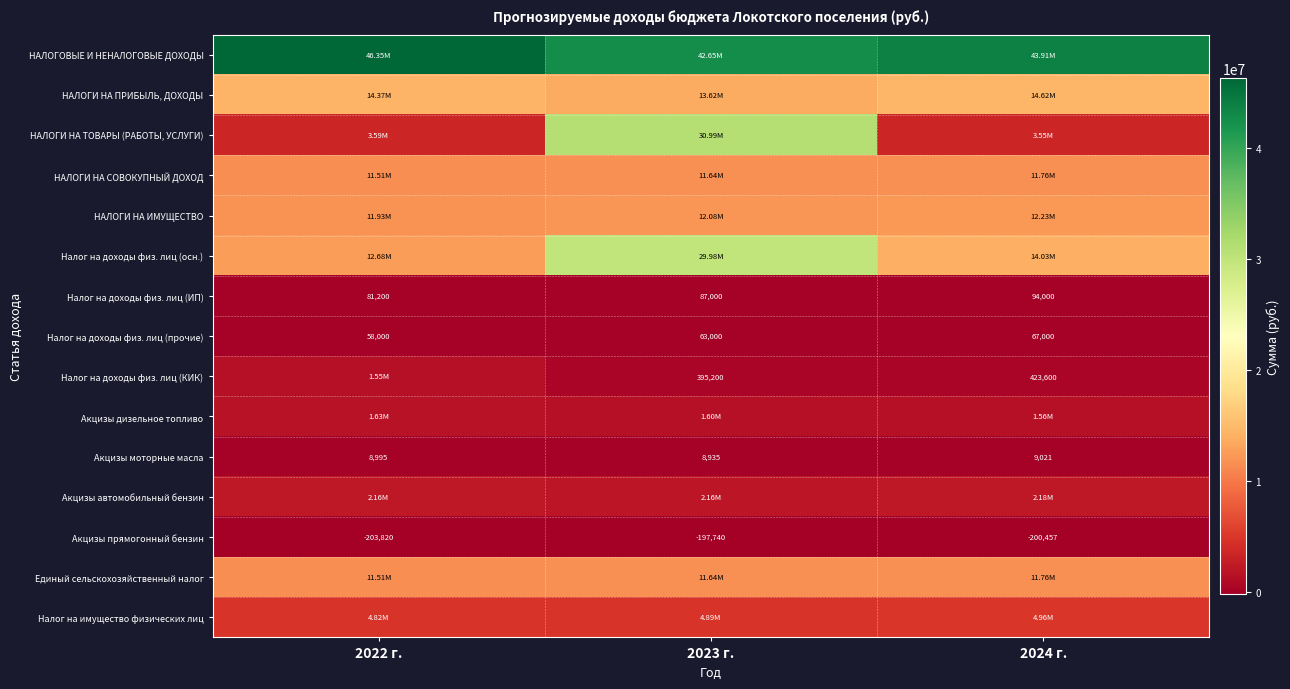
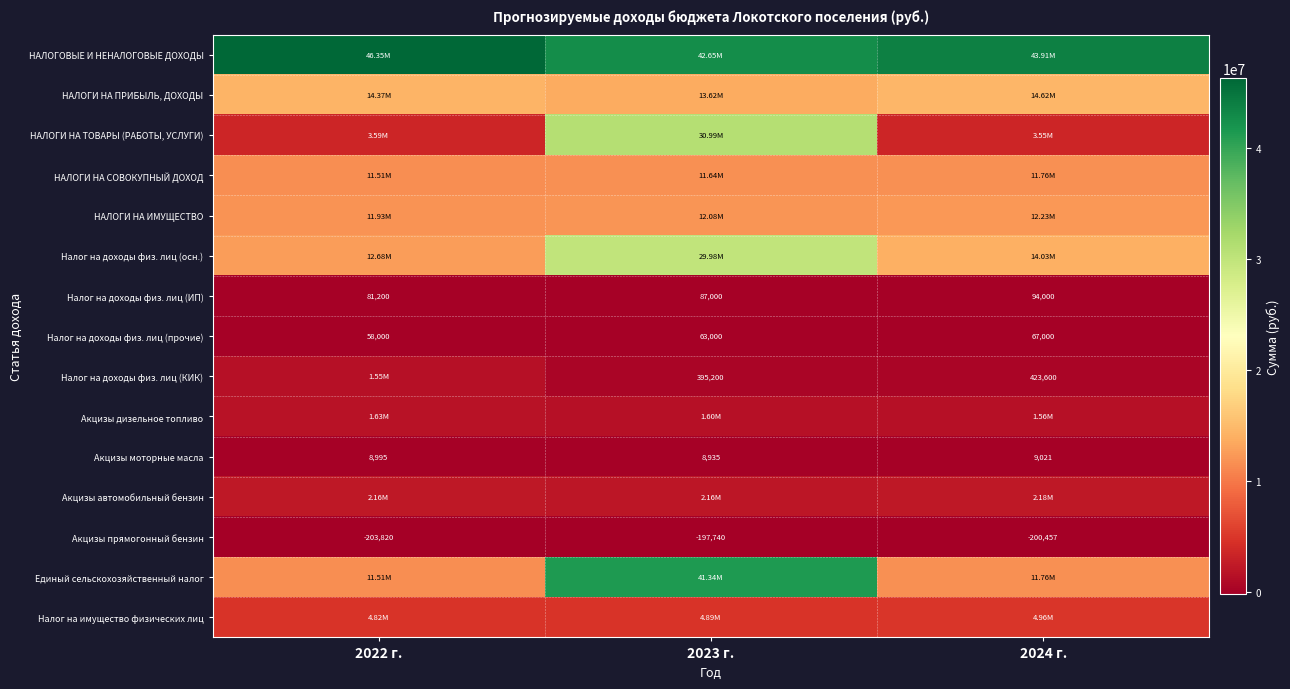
  {
    "НАЛОГОВЫЕ И НЕНАЛОГОВЫЕ ДОХОДЫ": {
      "2022 г.": "46.35M",
      "2023 г.": "42.65M",
      "2024 г.": "43.91M"
    },
    "НАЛОГИ НА ПРИБЫЛЬ, ДОХОДЫ": {
      "2022 г.": "14.37M",
      "2023 г.": "13.62M",
      "2024 г.": "14.62M"
    },
    "НАЛОГИ НА ТОВАРЫ (РАБОТЫ, УСЛУГИ)": {
      "2022 г.": "3.59M",
      "2023 г.": "30.99M",
      "2024 г.": "3.55M"
    },
    "НАЛОГИ НА СОВОКУПНЫЙ ДОХОД": {
      "2022 г.": "11.51M",
      "2023 г.": "11.64M",
      "2024 г.": "11.76M"
    },
    "НАЛОГИ НА ИМУЩЕСТВО": {
      "2022 г.": "11.93M",
      "2023 г.": "12.08M",
      "2024 г.": "12.23M"
    },
    "Налог на доходы физ. лиц (осн.)": {
      "2022 г.": "12.68M",
      "2023 г.": "29.98M",
      "2024 г.": "14.03M"
    },
    "Налог на доходы физ. лиц (ИП)": {
      "2022 г.": "81,200",
      "2023 г.": "87,000",
      "2024 г.": "94,000"
    },
    "Налог на доходы физ. лиц (прочие)": {
      "2022 г.": "58,000",
      "2023 г.": "63,000",
      "2024 г.": "67,000"
    },
    "Налог на доходы физ. лиц (КИК)": {
      "2022 г.": "1.55M",
      "2023 г.": "395,200",
      "2024 г.": "423,600"
    },
    "Акцизы дизельное топливо": {
      "2022 г.": "1.63M",
      "2023 г.": "1.60M",
      "2024 г.": "1.56M"
    },
    "Акцизы моторные масла": {
      "2022 г.": "8,995",
      "2023 г.": "8,935",
      "2024 г.": "9,021"
    },
    "Акцизы автомобильный бензин": {
      "2022 г.": "2.16M",
      "2023 г.": "2.16M",
      "2024 г.": "2.18M"
    },
    "Акцизы прямогонный бензин": {
      "2022 г.": "-203,820",
      "2023 г.": "-197,740",
      "2024 г.": "-200,457"
    },
    "Единый сельскохозяйственный налог": {
      "2022 г.": "11.51M",
-     "2023 г.": "11.64M",
+     "2023 г.": "41.34M",
      "2024 г.": "11.76M"
    },
    "Налог на имущество физических лиц": {
      "2022 г.": "4.82M",
      "2023 г.": "4.89M",
      "2024 г.": "4.96M"
    }
  }
